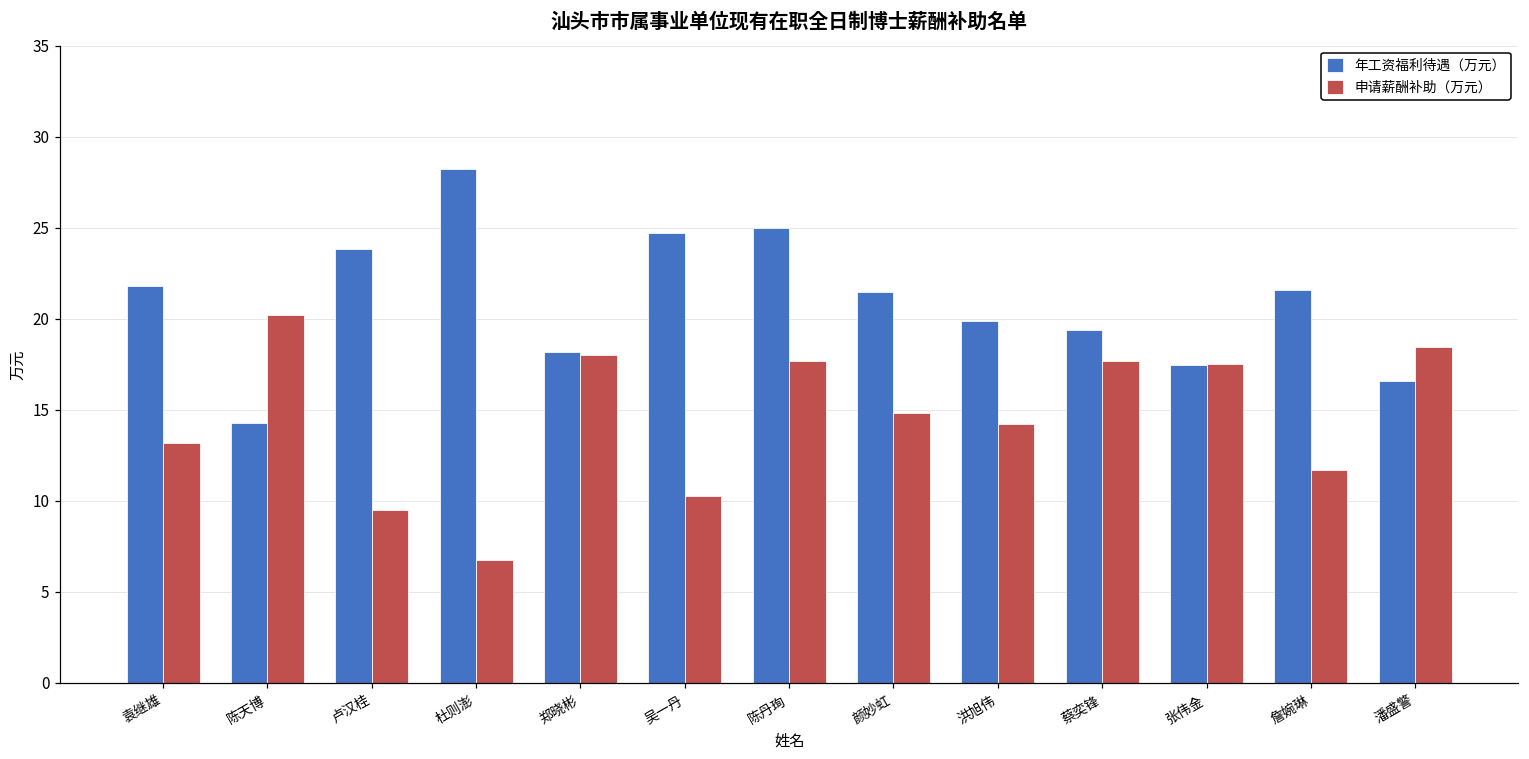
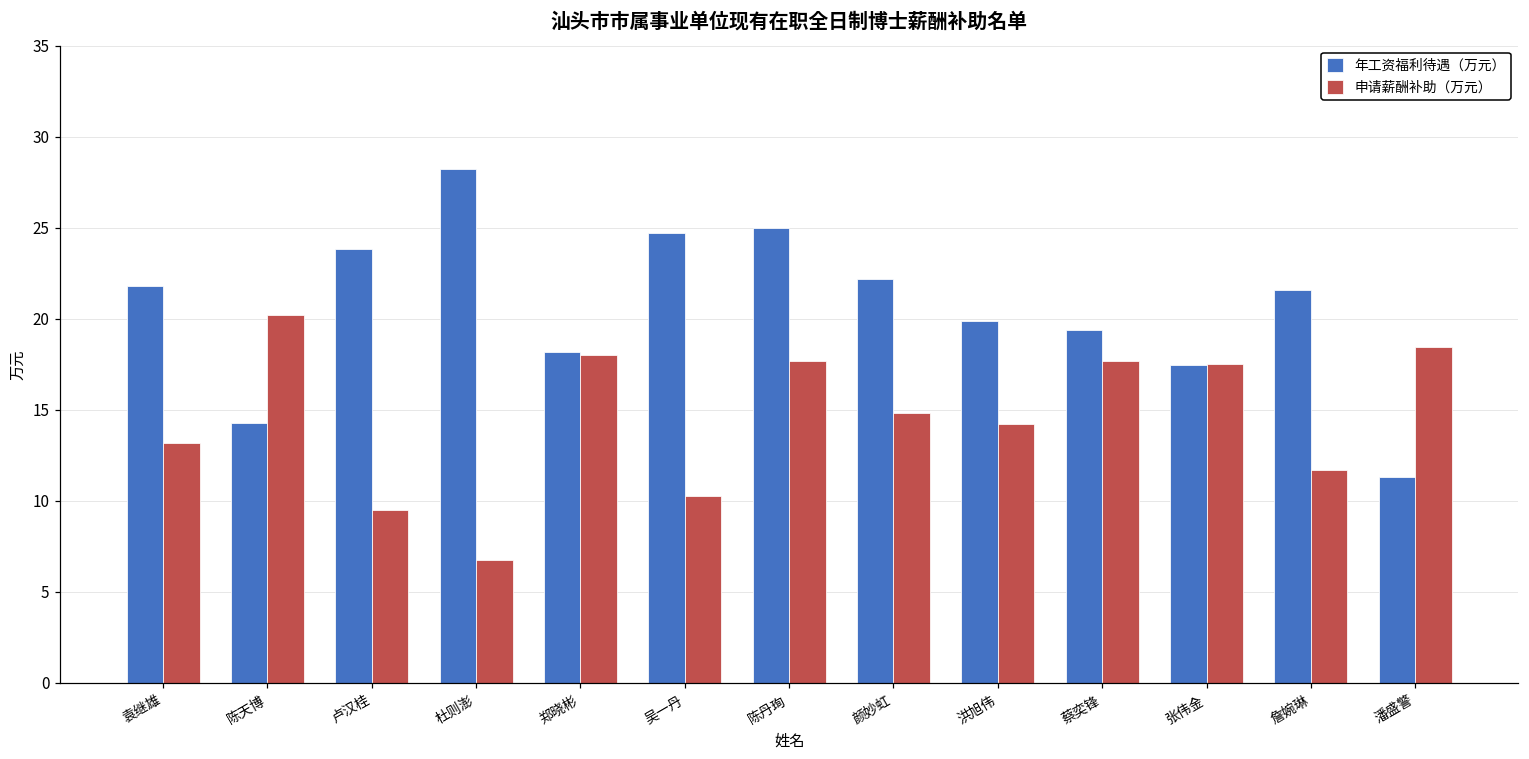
  {
    "年工资福利待遇（万元）": {
      "袁继雄": 21.8,
      "陈天博": 14.3,
      "卢汉桂": 23.8,
      "杜则澎": 28.3,
      "郑晓彬": 18.2,
      "吴一丹": 24.7,
      "陈丹珣": 25.0,
-     "颜妙虹": 21.5,
+     "颜妙虹": 22.2,
      "洪旭伟": 19.9,
      "蔡奕锋": 19.4,
      "张伟金": 17.5,
      "詹婉琳": 21.6,
-     "潘盛警": 16.6
+     "潘盛警": 11.3
    },
    "申请薪酬补助（万元）": {
      "袁继雄": 13.2,
      "陈天博": 20.2,
      "卢汉桂": 9.5,
      "杜则澎": 6.8,
      "郑晓彬": 18.0,
      "吴一丹": 10.3,
      "陈丹珣": 17.7,
      "颜妙虹": 14.8,
      "洪旭伟": 14.2,
      "蔡奕锋": 17.7,
      "张伟金": 17.5,
      "詹婉琳": 11.7,
      "潘盛警": 18.4
    }
  }
